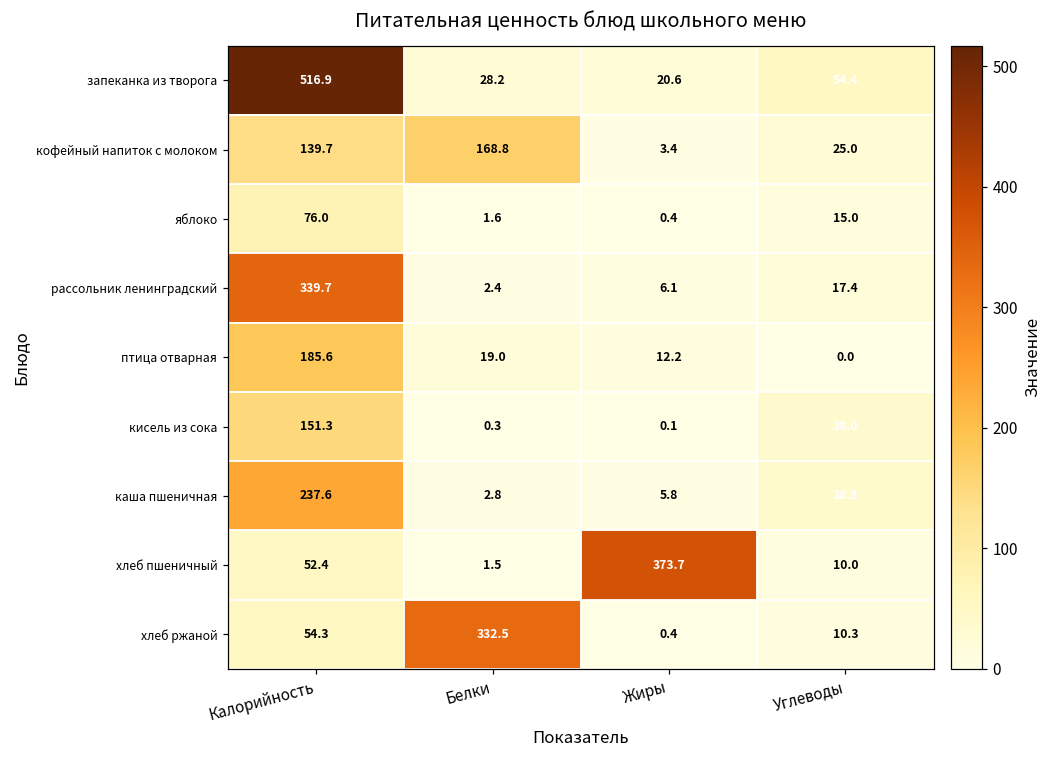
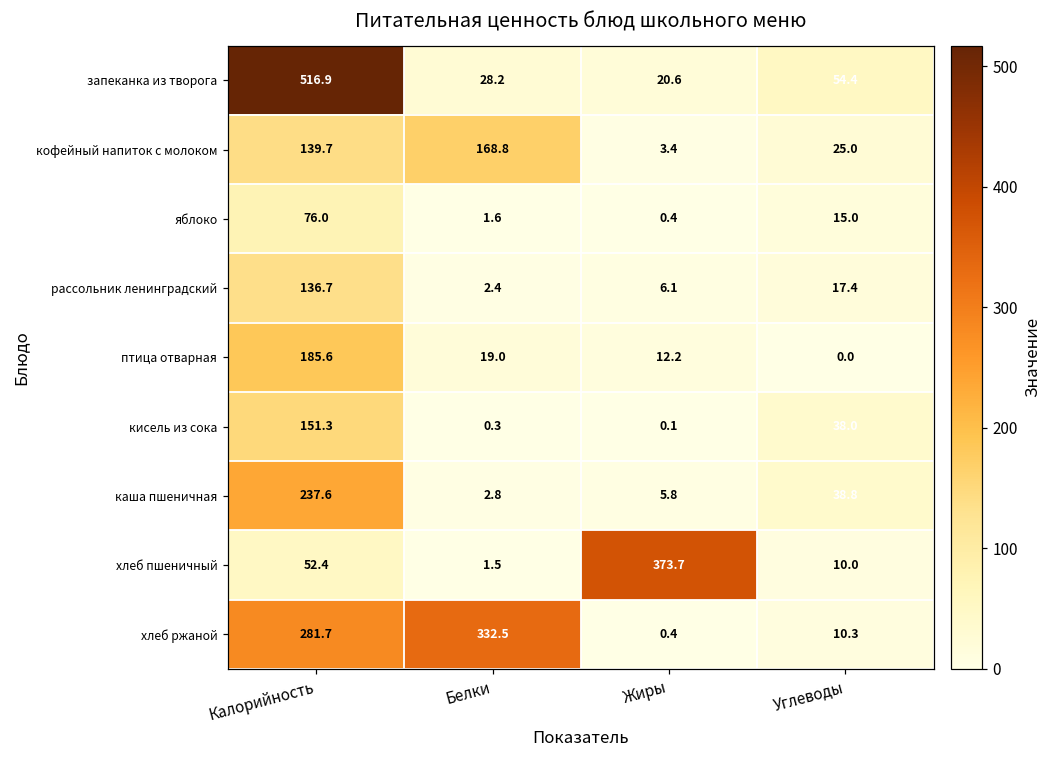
  {
    "запеканка из творога": {
      "Калорийность": 516.9,
      "Белки": 28.2,
      "Жиры": 20.6,
      "Углеводы": 54.4
    },
    "кофейный напиток с молоком": {
      "Калорийность": 139.7,
      "Белки": 168.8,
      "Жиры": 3.4,
      "Углеводы": 25.0
    },
    "яблоко": {
      "Калорийность": 76.0,
      "Белки": 1.6,
      "Жиры": 0.4,
      "Углеводы": 15.0
    },
    "рассольник ленинградский": {
-     "Калорийность": 339.7,
+     "Калорийность": 136.7,
      "Белки": 2.4,
      "Жиры": 6.1,
      "Углеводы": 17.4
    },
    "птица отварная": {
      "Калорийность": 185.6,
      "Белки": 19.0,
      "Жиры": 12.2,
      "Углеводы": 0.0
    },
    "кисель из сока": {
      "Калорийность": 151.3,
      "Белки": 0.3,
      "Жиры": 0.1,
      "Углеводы": 38.0
    },
    "каша пшеничная": {
      "Калорийность": 237.6,
      "Белки": 2.8,
      "Жиры": 5.8,
      "Углеводы": 38.8
    },
    "хлеб пшеничный": {
      "Калорийность": 52.4,
      "Белки": 1.5,
      "Жиры": 373.7,
      "Углеводы": 10.0
    },
    "хлеб ржаной": {
-     "Калорийность": 54.3,
+     "Калорийность": 281.7,
      "Белки": 332.5,
      "Жиры": 0.4,
      "Углеводы": 10.3
    }
  }
